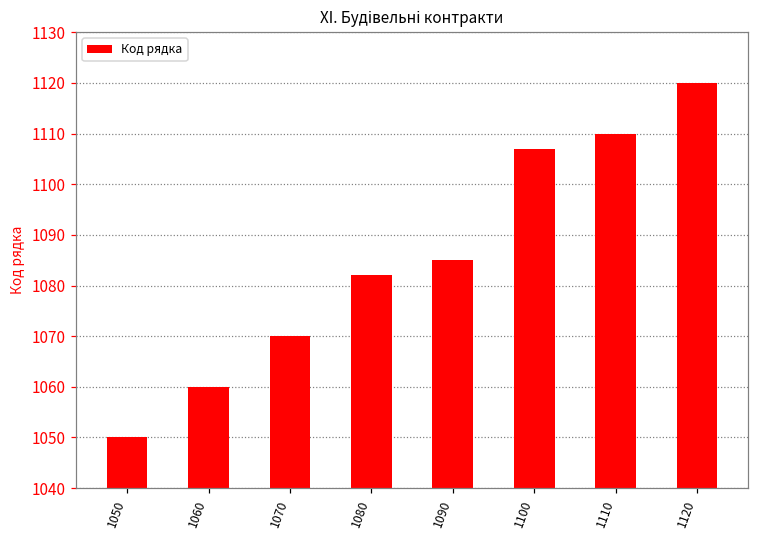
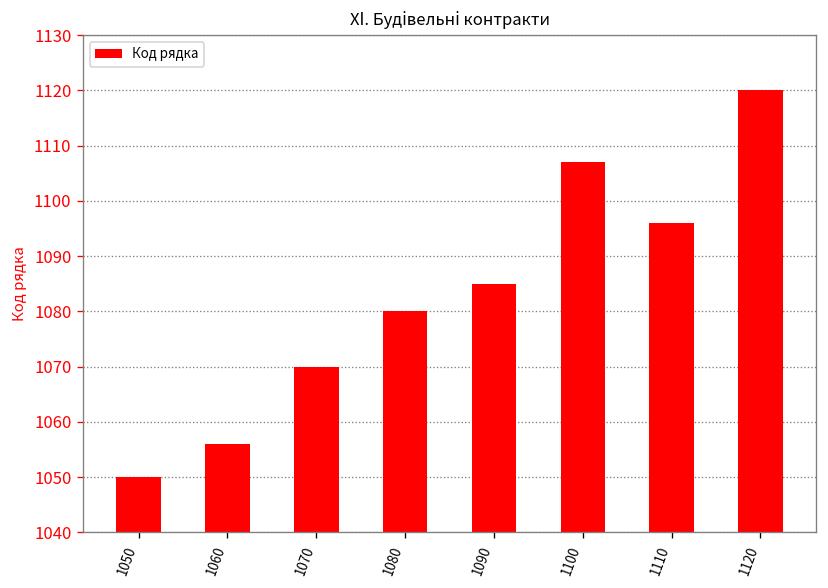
  {
    "1050": 1050,
-   "1060": 1060,
+   "1060": 1056,
    "1070": 1070,
-   "1080": 1082,
+   "1080": 1080,
    "1090": 1085,
    "1100": 1107,
-   "1110": 1110,
+   "1110": 1096,
    "1120": 1120
  }
